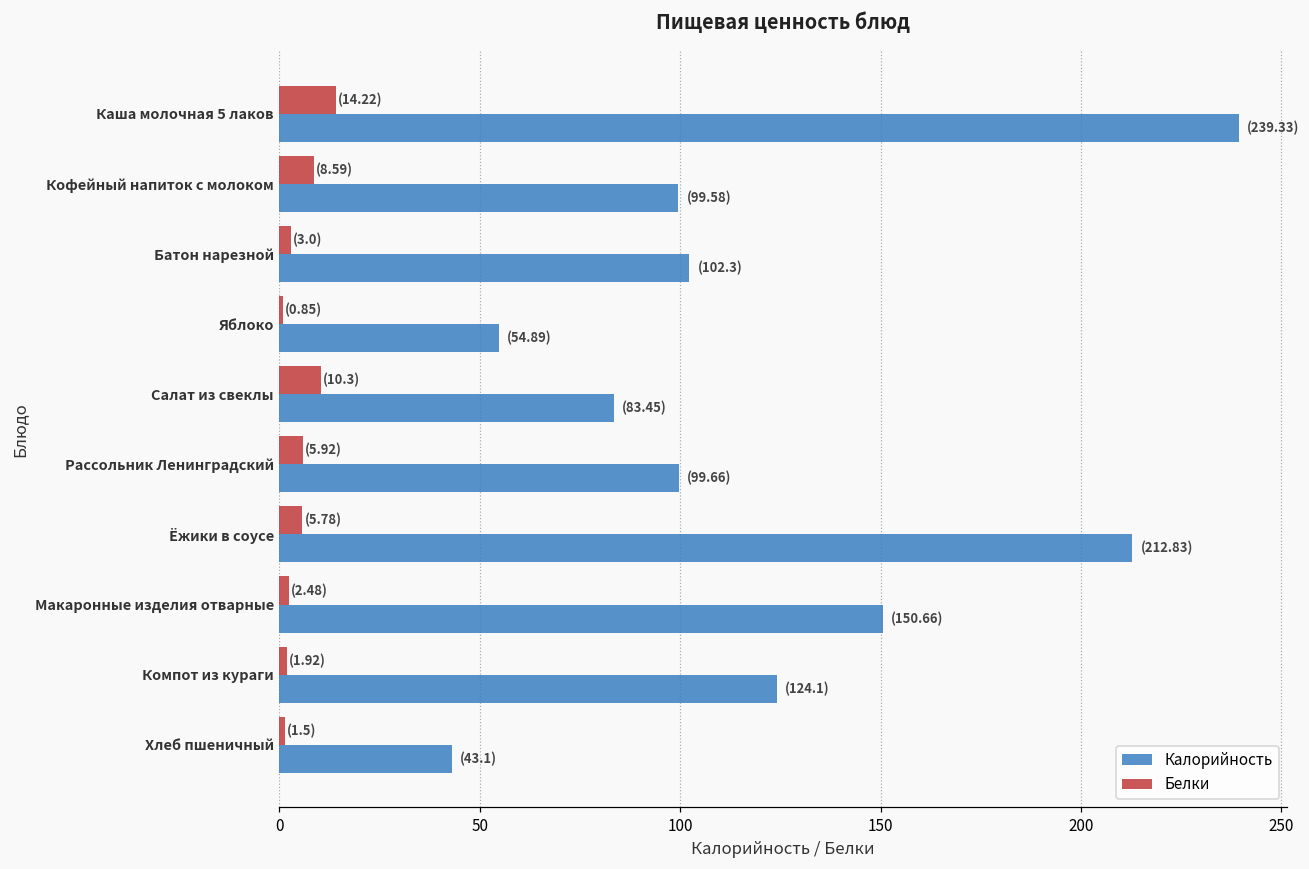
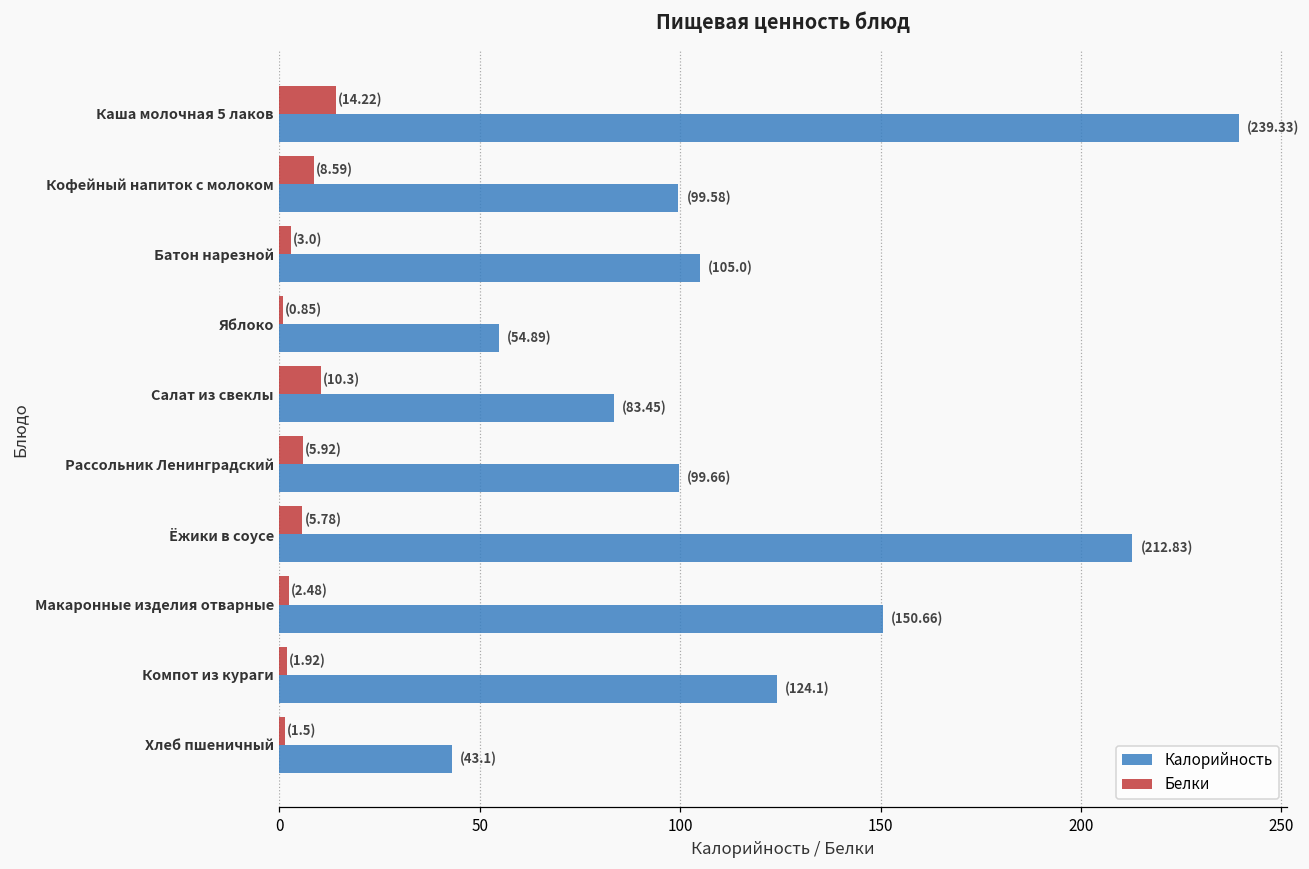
  {
    "Калорийность": {
      "Каша молочная 5 лаков": "(239.33)",
      "Кофейный напиток с молоком": "(99.58)",
-     "Батон нарезной": "(102.3)",
+     "Батон нарезной": "(105.0)",
      "Яблоко": "(54.89)",
      "Салат из свеклы": "(83.45)",
      "Рассольник Ленинградский": "(99.66)",
      "Ёжики в соусе": "(212.83)",
      "Макаронные изделия отварные": "(150.66)",
      "Компот из кураги": "(124.1)",
      "Хлеб пшеничный": "(43.1)"
    },
    "Белки": {
      "Каша молочная 5 лаков": "(14.22)",
      "Кофейный напиток с молоком": "(8.59)",
      "Батон нарезной": "(3.0)",
      "Яблоко": "(0.85)",
      "Салат из свеклы": "(10.3)",
      "Рассольник Ленинградский": "(5.92)",
      "Ёжики в соусе": "(5.78)",
      "Макаронные изделия отварные": "(2.48)",
      "Компот из кураги": "(1.92)",
      "Хлеб пшеничный": "(1.5)"
    }
  }
